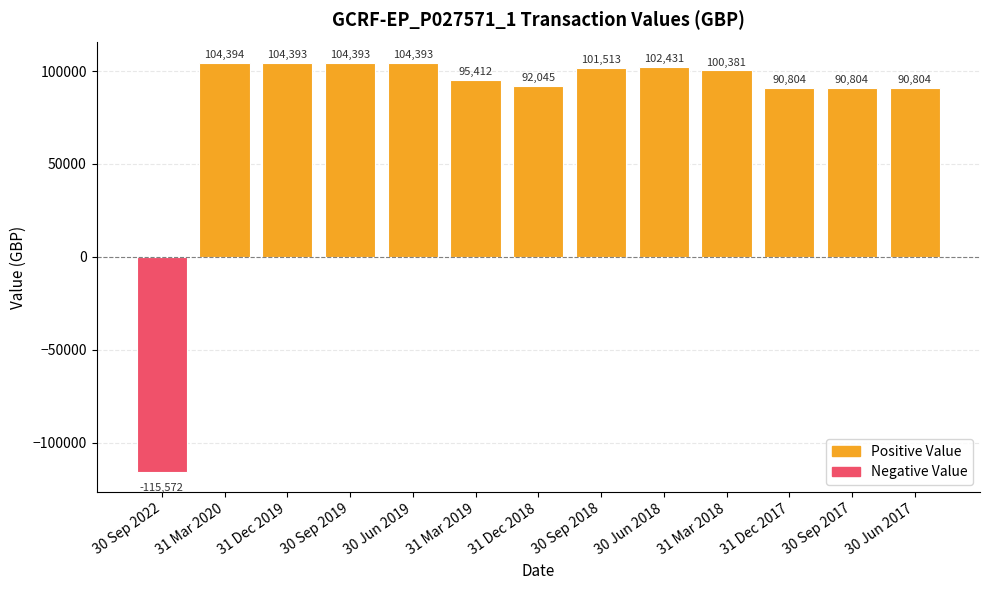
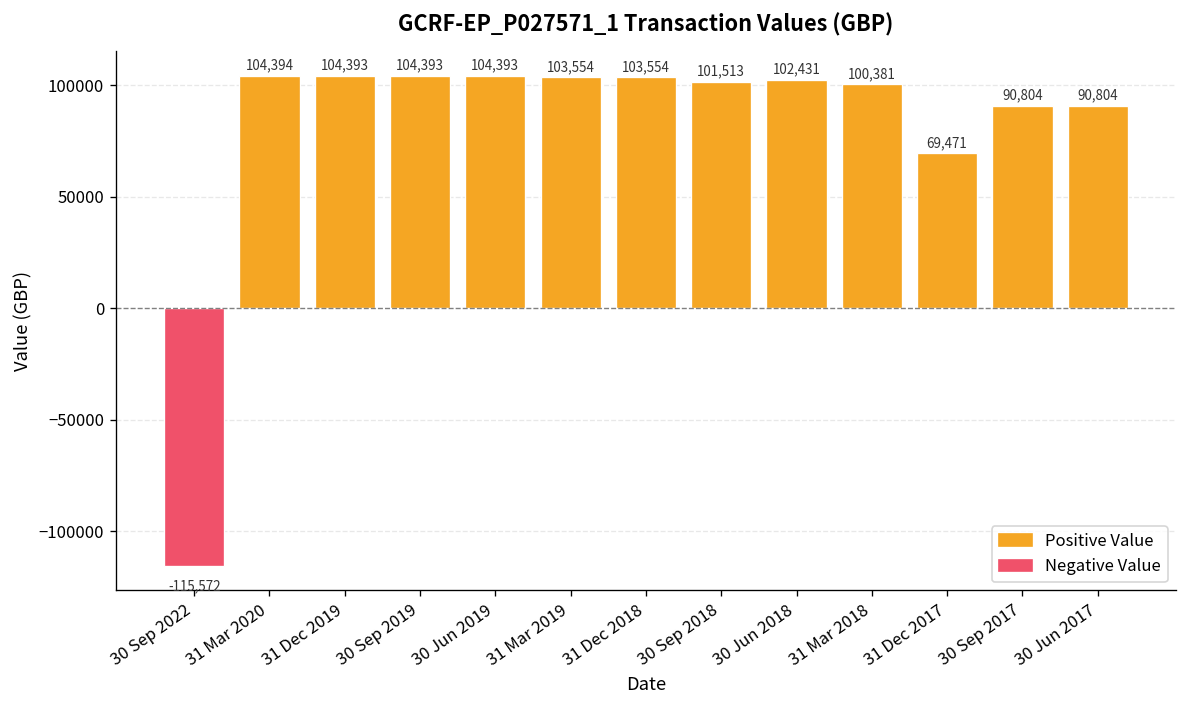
  {
    "30 Sep 2022": "-115,572",
    "31 Mar 2020": "104,394",
    "31 Dec 2019": "104,393",
    "30 Sep 2019": "104,393",
    "30 Jun 2019": "104,393",
-   "31 Mar 2019": "95,412",
-   "31 Dec 2018": "92,045",
+   "31 Mar 2019": "103,554",
+   "31 Dec 2018": "103,554",
    "30 Sep 2018": "101,513",
    "30 Jun 2018": "102,431",
    "31 Mar 2018": "100,381",
-   "31 Dec 2017": "90,804",
+   "31 Dec 2017": "69,471",
    "30 Sep 2017": "90,804",
    "30 Jun 2017": "90,804"
  }
